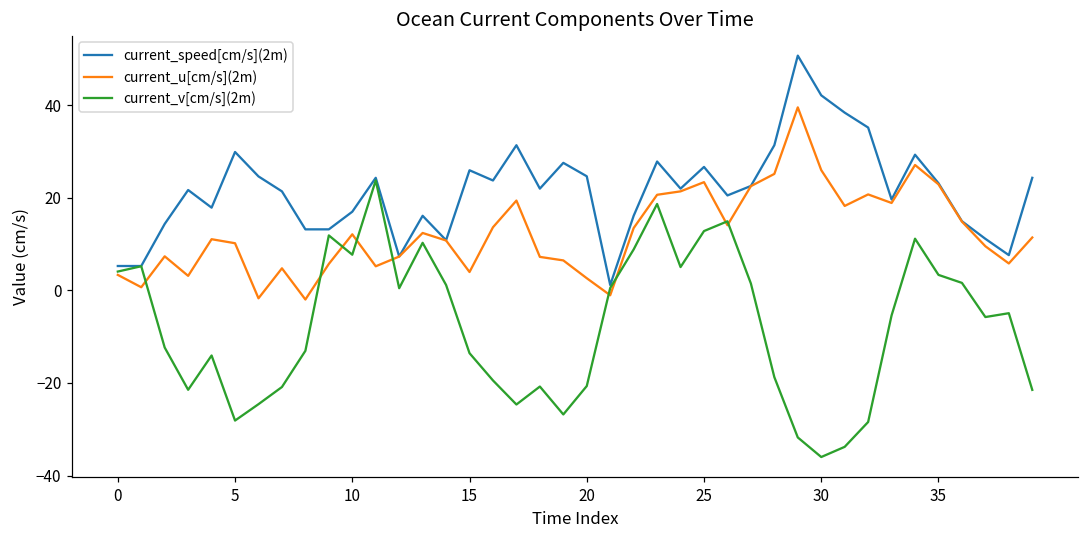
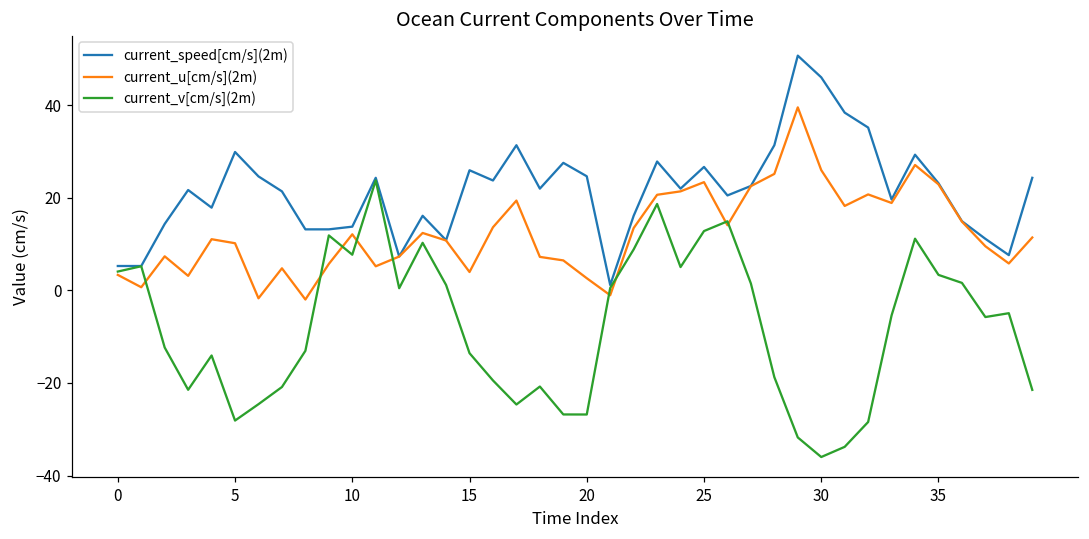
  {
    "current_speed[cm/s](2m)": {
      "0": 5,
      "5": 30,
-     "10": 17,
+     "10": 14,
      "15": 26,
      "20": 25,
      "25": 27,
-     "30": 42
+     "30": 46
    },
    "current_u[cm/s](2m)": {
      "0": 3,
      "5": 10,
      "10": 12,
      "15": 4,
      "20": 3,
      "25": 23,
      "30": 26
    },
    "current_v[cm/s](2m)": {
      "0": 4,
      "5": -28,
      "10": 8,
      "15": -14,
-     "20": -21,
+     "20": -27,
      "25": 13,
      "30": -36,
      "35": 3
    }
  }
